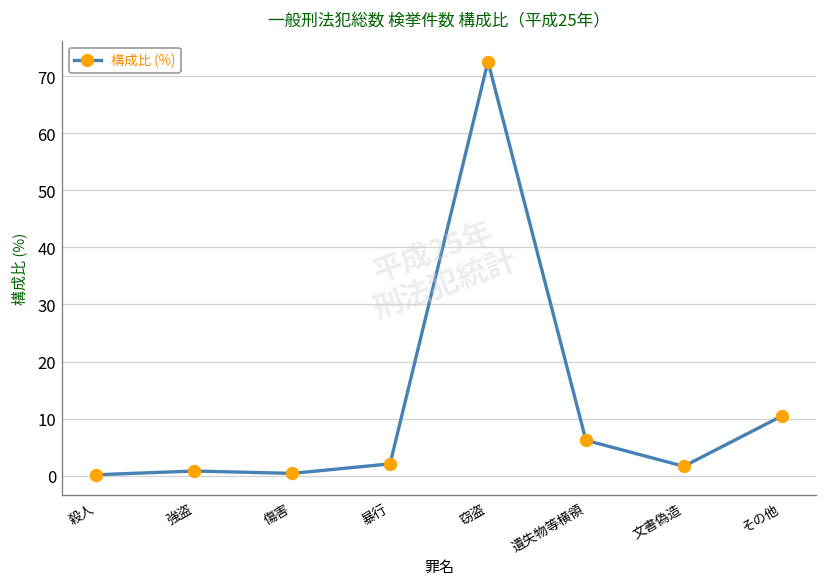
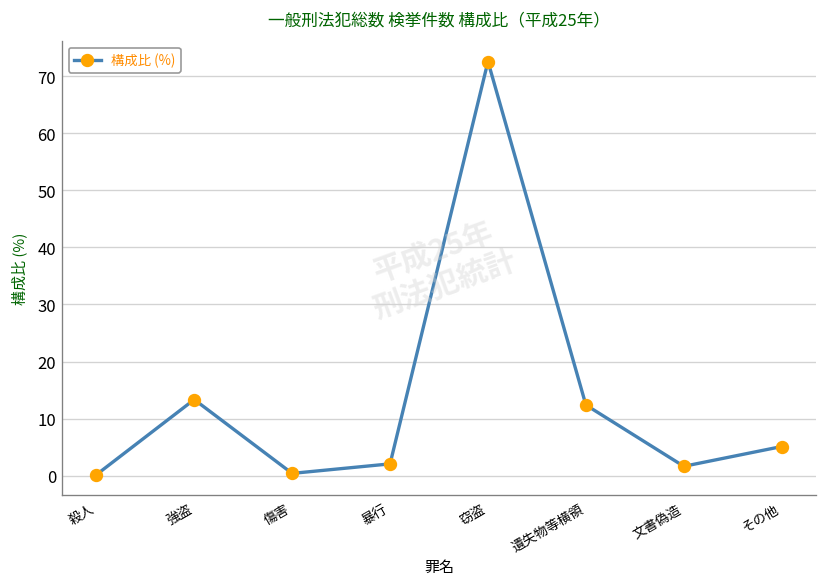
  {
    "殺人": 0,
-   "強盗": 1,
+   "強盗": 13,
    "傷害": 0,
    "暴行": 2,
    "窃盗": 73,
-   "遺失物等横領": 6,
+   "遺失物等横領": 12,
    "文書偽造": 2,
-   "その他": 10
+   "その他": 5
  }
